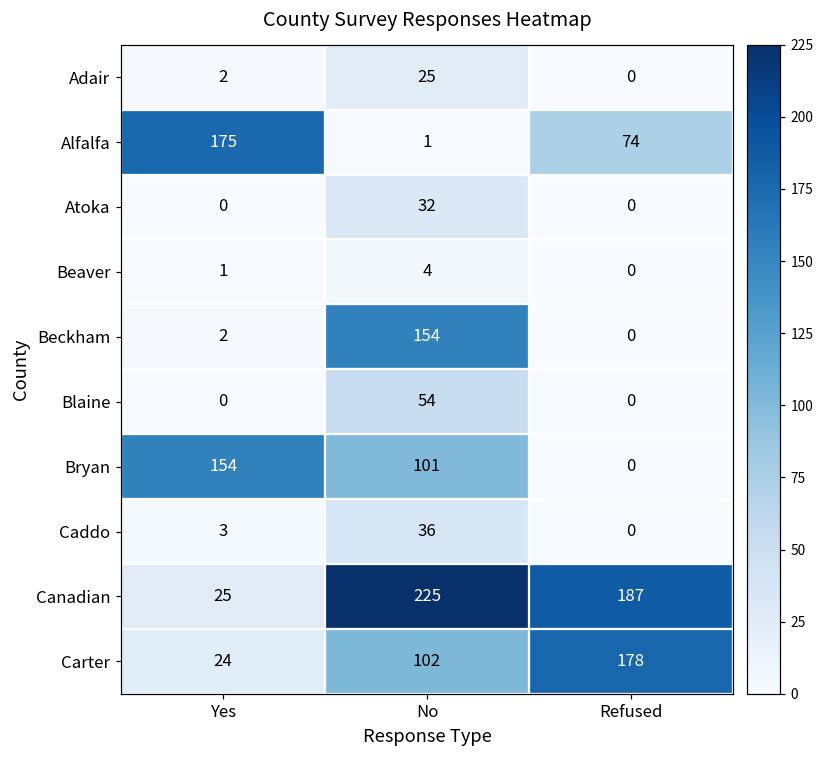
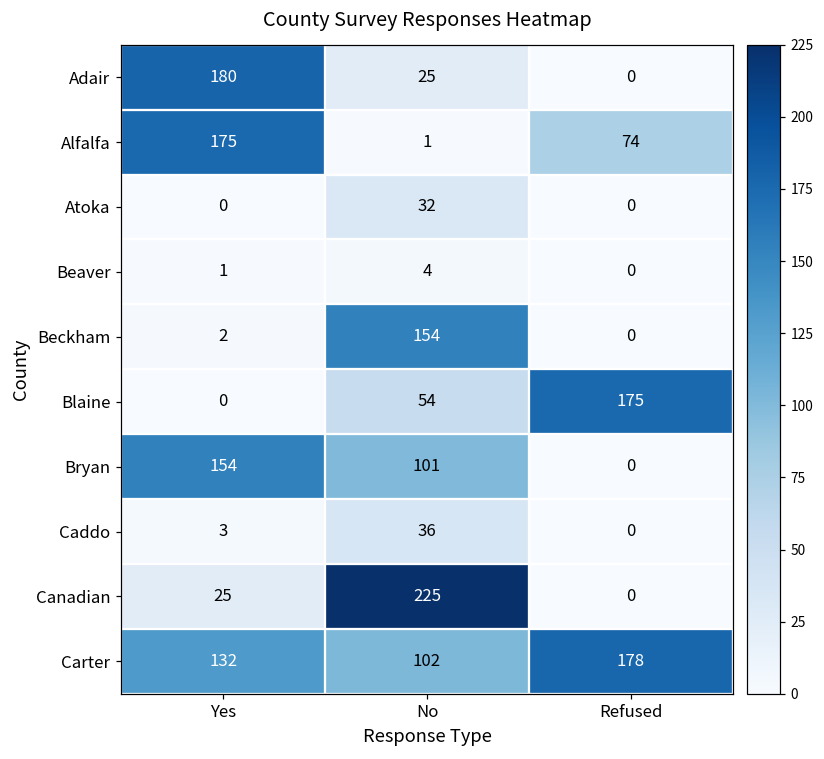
  {
    "Adair": {
-     "Yes": 2,
+     "Yes": 180,
      "No": 25,
      "Refused": 0
    },
    "Alfalfa": {
      "Yes": 175,
      "No": 1,
      "Refused": 74
    },
    "Atoka": {
      "Yes": 0,
      "No": 32,
      "Refused": 0
    },
    "Beaver": {
      "Yes": 1,
      "No": 4,
      "Refused": 0
    },
    "Beckham": {
      "Yes": 2,
      "No": 154,
      "Refused": 0
    },
    "Blaine": {
      "Yes": 0,
      "No": 54,
-     "Refused": 0
+     "Refused": 175
    },
    "Bryan": {
      "Yes": 154,
      "No": 101,
      "Refused": 0
    },
    "Caddo": {
      "Yes": 3,
      "No": 36,
      "Refused": 0
    },
    "Canadian": {
      "Yes": 25,
      "No": 225,
-     "Refused": 187
+     "Refused": 0
    },
    "Carter": {
-     "Yes": 24,
+     "Yes": 132,
      "No": 102,
      "Refused": 178
    }
  }
